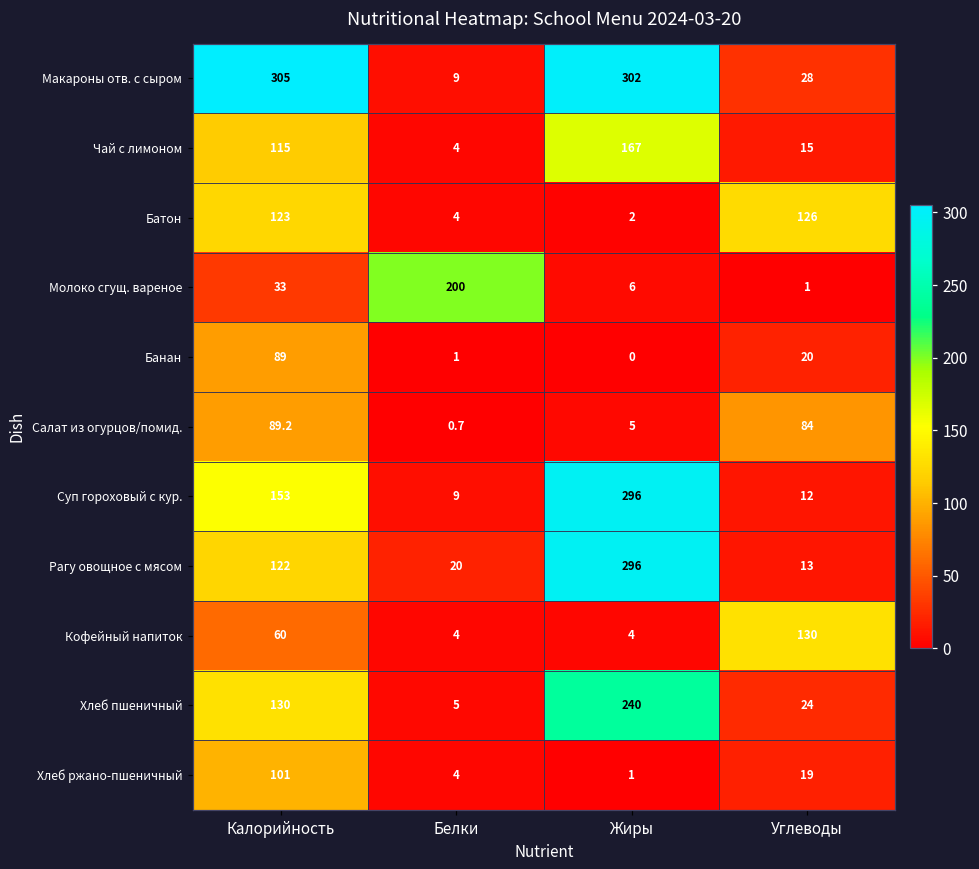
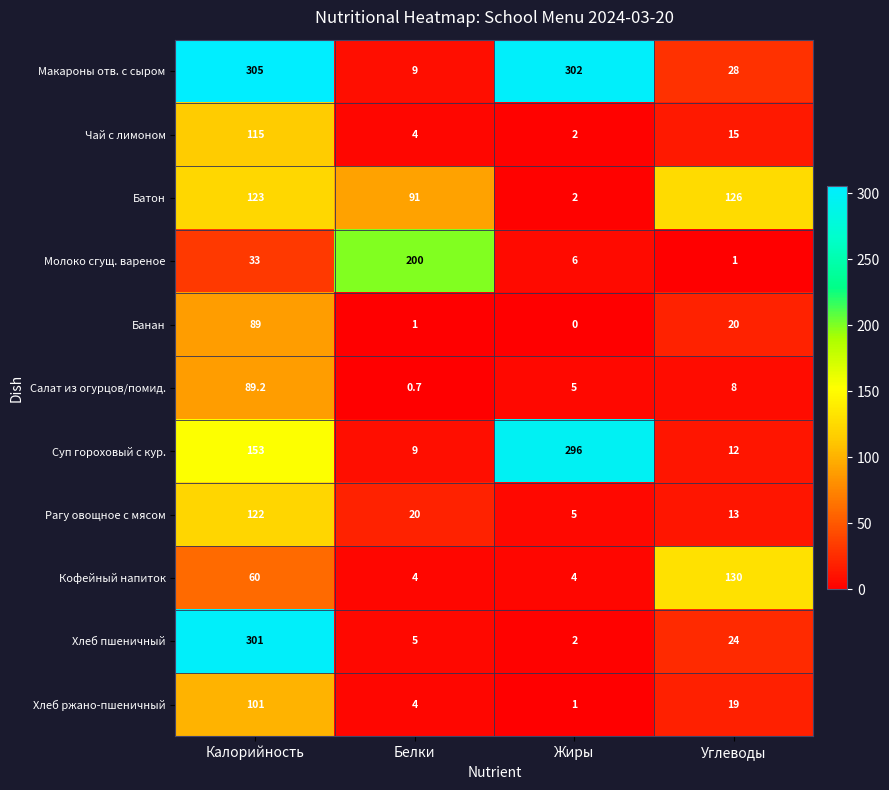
  {
    "Макароны отв. с сыром": {
      "Калорийность": 305,
      "Белки": 9,
      "Жиры": 302,
      "Углеводы": 28
    },
    "Чай с лимоном": {
      "Калорийность": 115,
      "Белки": 4,
-     "Жиры": 167,
+     "Жиры": 2,
      "Углеводы": 15
    },
    "Батон": {
      "Калорийность": 123,
-     "Белки": 4,
+     "Белки": 91,
      "Жиры": 2,
      "Углеводы": 126
    },
    "Молоко сгущ. вареное": {
      "Калорийность": 33,
      "Белки": 200,
      "Жиры": 6,
      "Углеводы": 1
    },
    "Банан": {
      "Калорийность": 89,
      "Белки": 1,
      "Жиры": 0,
      "Углеводы": 20
    },
    "Салат из огурцов/помид.": {
      "Калорийность": 89.2,
      "Белки": 0.7,
      "Жиры": 5,
-     "Углеводы": 84
+     "Углеводы": 8
    },
    "Суп гороховый с кур.": {
      "Калорийность": 153,
      "Белки": 9,
      "Жиры": 296,
      "Углеводы": 12
    },
    "Рагу овощное с мясом": {
      "Калорийность": 122,
      "Белки": 20,
-     "Жиры": 296,
+     "Жиры": 5,
      "Углеводы": 13
    },
    "Кофейный напиток": {
      "Калорийность": 60,
      "Белки": 4,
      "Жиры": 4,
      "Углеводы": 130
    },
    "Хлеб пшеничный": {
-     "Калорийность": 130,
+     "Калорийность": 301,
      "Белки": 5,
-     "Жиры": 240,
+     "Жиры": 2,
      "Углеводы": 24
    },
    "Хлеб ржано-пшеничный": {
      "Калорийность": 101,
      "Белки": 4,
      "Жиры": 1,
      "Углеводы": 19
    }
  }
